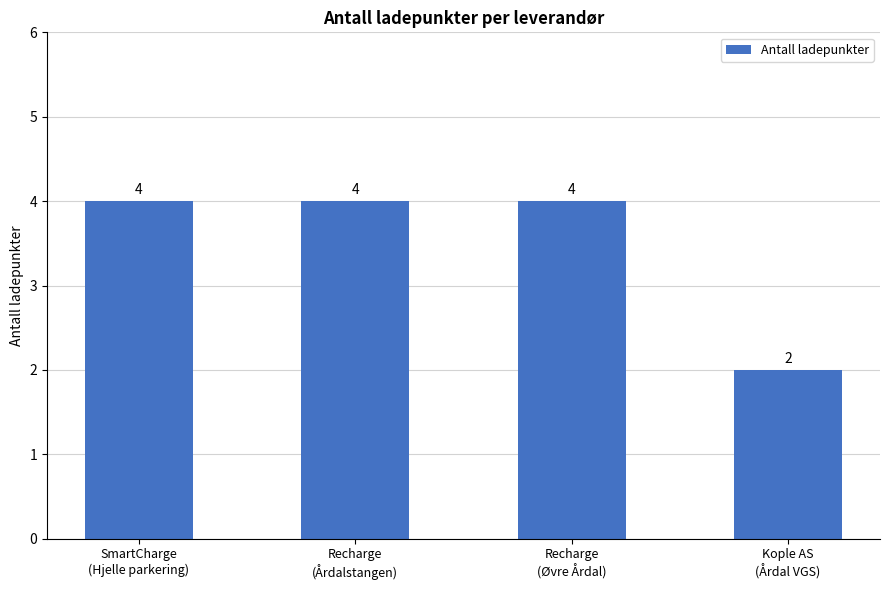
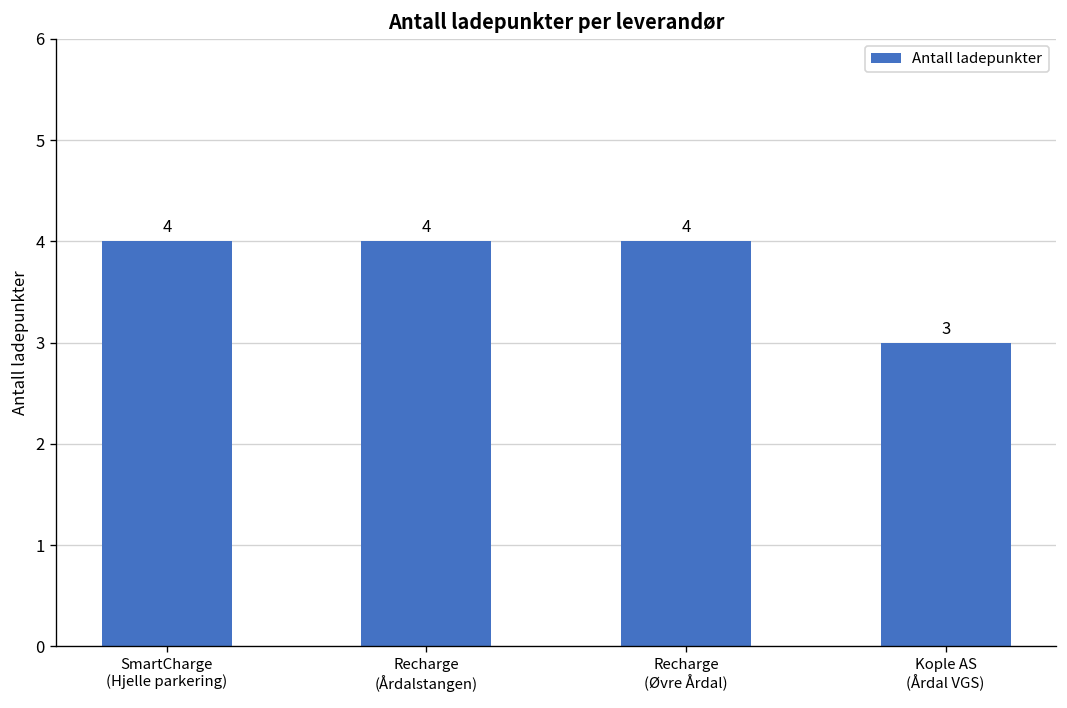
  {
    "SmartCharge (Hjelle parkering)": 4,
    "Recharge (Årdalstangen)": 4,
    "Recharge (Øvre Årdal)": 4,
-   "Kople AS (Årdal VGS)": 2
+   "Kople AS (Årdal VGS)": 3
  }
